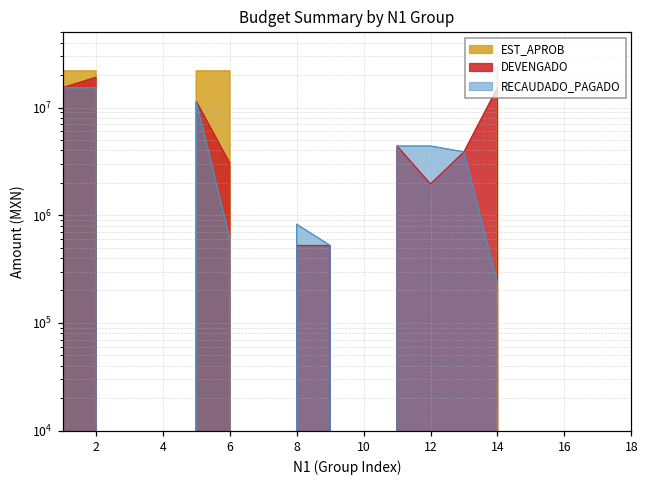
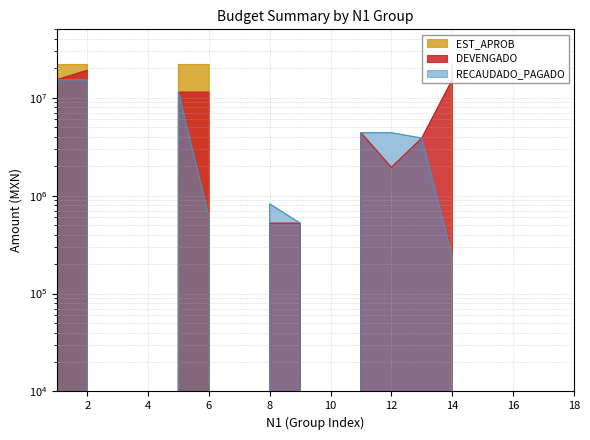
  {
    "EST_APROB": {
      "2": 22000000,
      "6": 22000000
    },
    "DEVENGADO": {
      "2": 19000000,
-     "6": 3000000,
+     "6": 11000000,
      "8": 500000,
      "12": 1900000
    },
    "RECAUDADO_PAGADO": {
      "2": 15000000,
      "6": 600000,
      "8": 800000,
      "12": 4000000,
      "14": 240000
    }
  }
